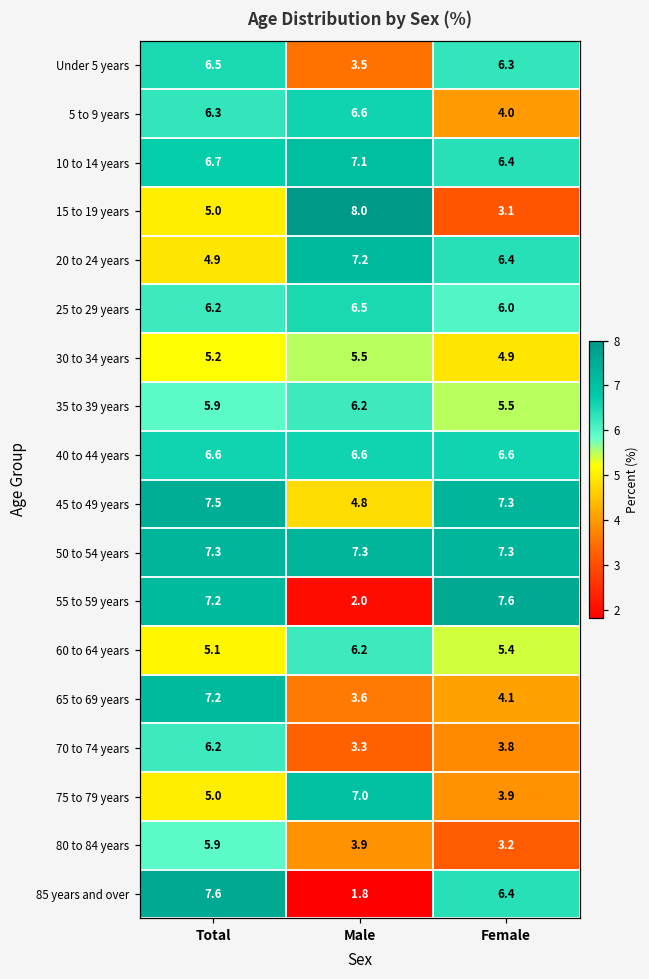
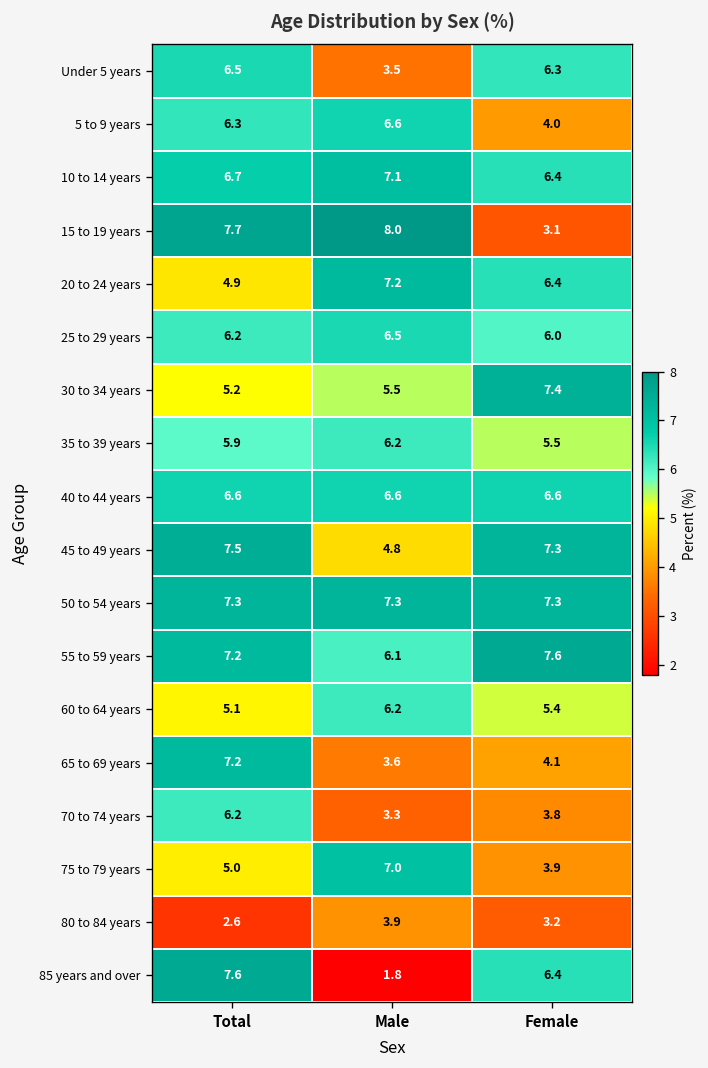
  {
    "Under 5 years": {
      "Total": 6.5,
      "Male": 3.5,
      "Female": 6.3
    },
    "5 to 9 years": {
      "Total": 6.3,
      "Male": 6.6,
      "Female": 4.0
    },
    "10 to 14 years": {
      "Total": 6.7,
      "Male": 7.1,
      "Female": 6.4
    },
    "15 to 19 years": {
-     "Total": 5.0,
+     "Total": 7.7,
      "Male": 8.0,
      "Female": 3.1
    },
    "20 to 24 years": {
      "Total": 4.9,
      "Male": 7.2,
      "Female": 6.4
    },
    "25 to 29 years": {
      "Total": 6.2,
      "Male": 6.5,
      "Female": 6.0
    },
    "30 to 34 years": {
      "Total": 5.2,
      "Male": 5.5,
-     "Female": 4.9
+     "Female": 7.4
    },
    "35 to 39 years": {
      "Total": 5.9,
      "Male": 6.2,
      "Female": 5.5
    },
    "40 to 44 years": {
      "Total": 6.6,
      "Male": 6.6,
      "Female": 6.6
    },
    "45 to 49 years": {
      "Total": 7.5,
      "Male": 4.8,
      "Female": 7.3
    },
    "50 to 54 years": {
      "Total": 7.3,
      "Male": 7.3,
      "Female": 7.3
    },
    "55 to 59 years": {
      "Total": 7.2,
-     "Male": 2.0,
+     "Male": 6.1,
      "Female": 7.6
    },
    "60 to 64 years": {
      "Total": 5.1,
      "Male": 6.2,
      "Female": 5.4
    },
    "65 to 69 years": {
      "Total": 7.2,
      "Male": 3.6,
      "Female": 4.1
    },
    "70 to 74 years": {
      "Total": 6.2,
      "Male": 3.3,
      "Female": 3.8
    },
    "75 to 79 years": {
      "Total": 5.0,
      "Male": 7.0,
      "Female": 3.9
    },
    "80 to 84 years": {
-     "Total": 5.9,
+     "Total": 2.6,
      "Male": 3.9,
      "Female": 3.2
    },
    "85 years and over": {
      "Total": 7.6,
      "Male": 1.8,
      "Female": 6.4
    }
  }
